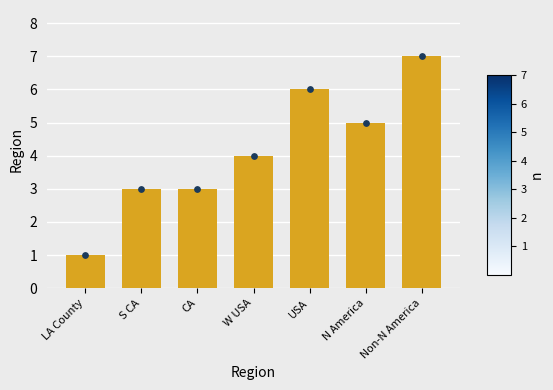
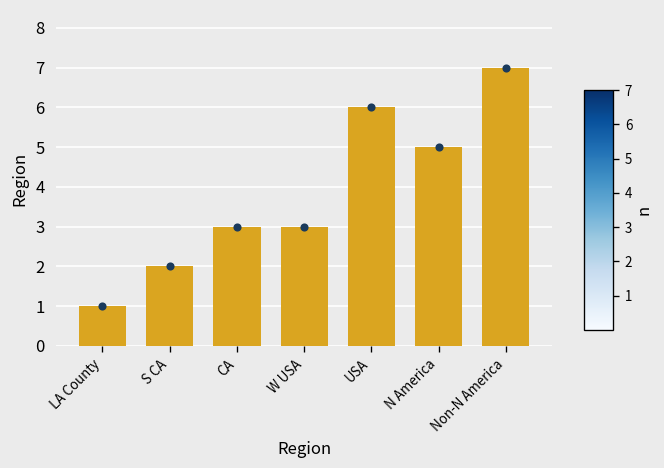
  {
    "LA County": 1,
-   "S CA": 3,
+   "S CA": 2,
    "CA": 3,
-   "W USA": 4,
+   "W USA": 3,
    "USA": 6,
    "N America": 5,
    "Non-N America": 7
  }
